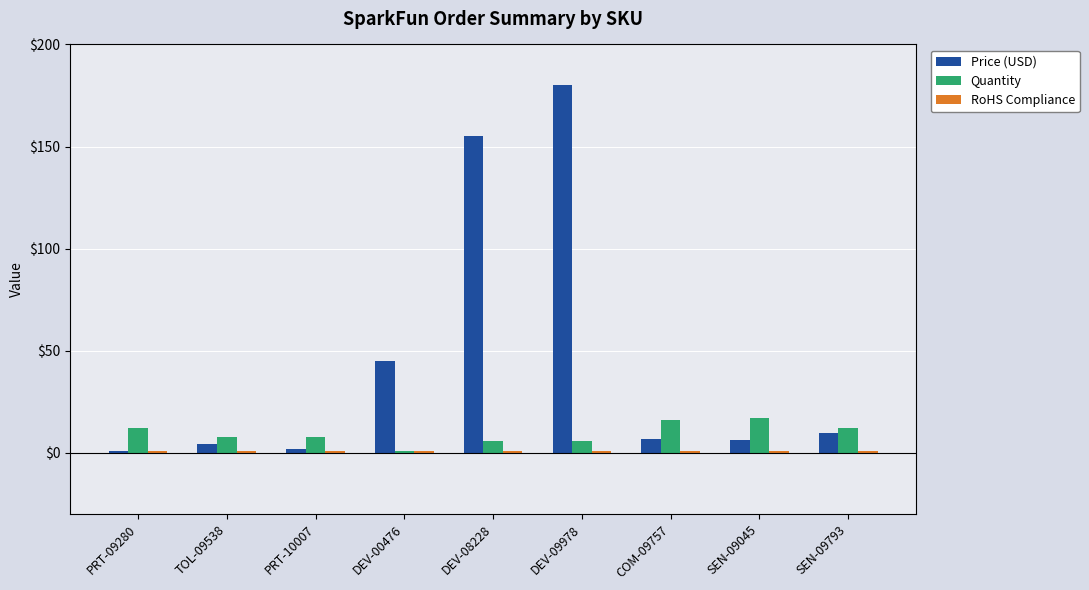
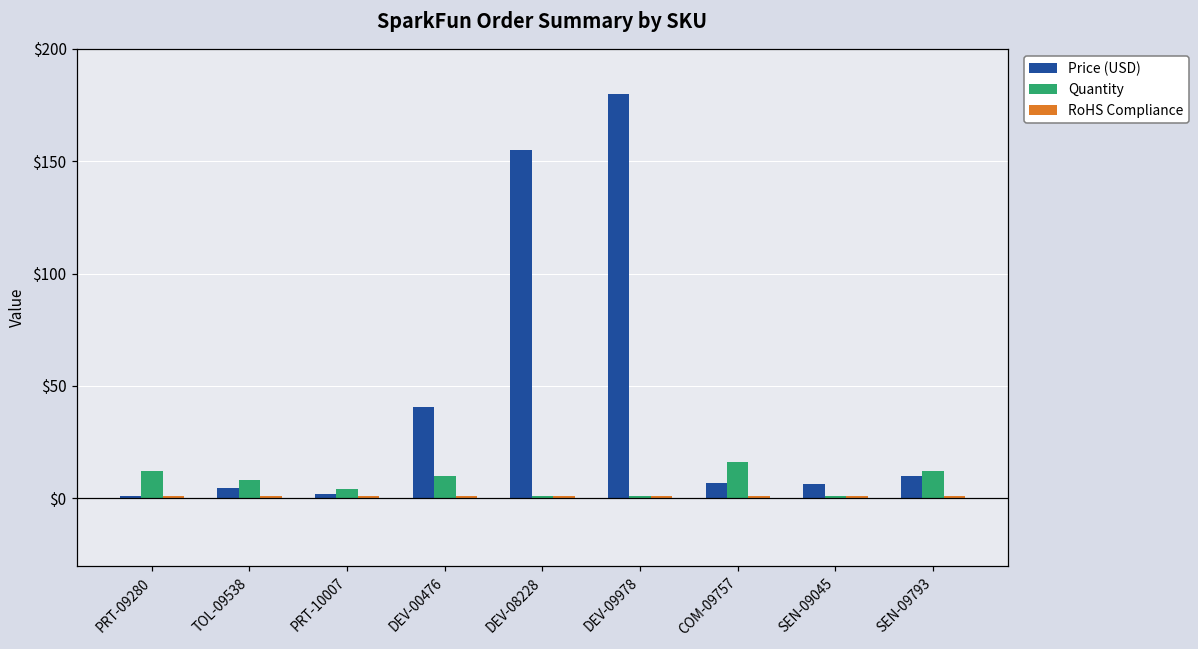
  {
    "Price (USD)": {
      "TOL-09538": "$5",
      "PRT-10007": "$2",
-     "DEV-00476": "$45",
+     "DEV-00476": "$41",
      "DEV-08228": "$155",
      "DEV-09978": "$180",
      "COM-09757": "$7",
      "SEN-09045": "$6",
      "SEN-09793": "$10"
    },
    "Quantity": {
      "PRT-09280": "$12",
      "TOL-09538": "$8",
-     "PRT-10007": "$8",
-     "DEV-00476": "$1",
-     "DEV-08228": "$6",
-     "DEV-09978": "$6",
+     "PRT-10007": "$4",
+     "DEV-00476": "$10",
+     "DEV-08228": "$1",
+     "DEV-09978": "$1",
      "COM-09757": "$16",
-     "SEN-09045": "$17",
+     "SEN-09045": "$1",
      "SEN-09793": "$12"
    }
  }
